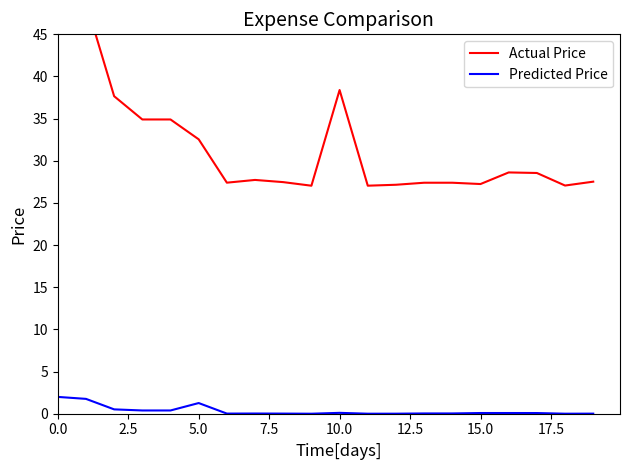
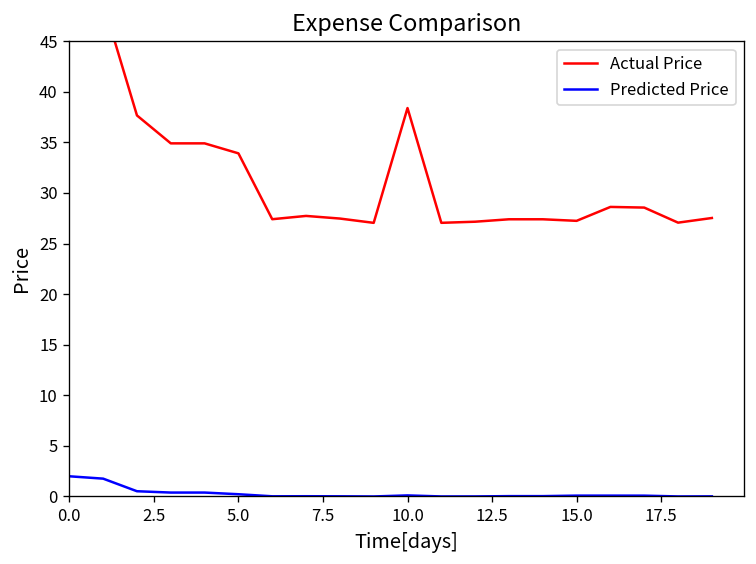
  {
    "Actual Price": {
-     "5.0": 33,
+     "5.0": 34,
      "10.0": 38,
      "15.0": 27
    },
    "Predicted Price": {
      "0.0": 2,
-     "5.0": 1,
+     "5.0": 0,
      "10.0": 0,
      "15.0": 0
    }
  }
